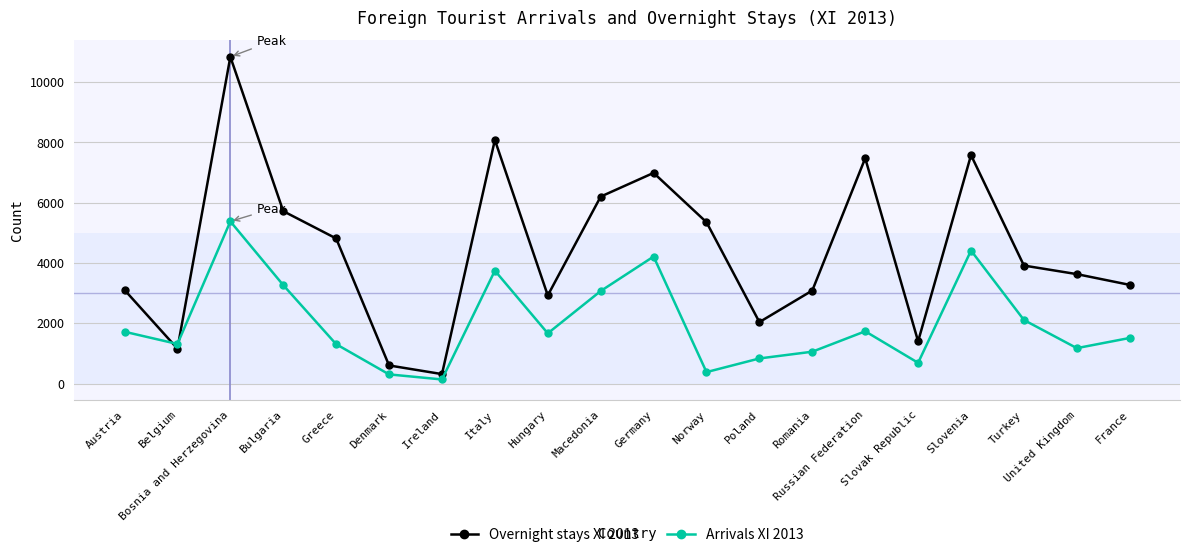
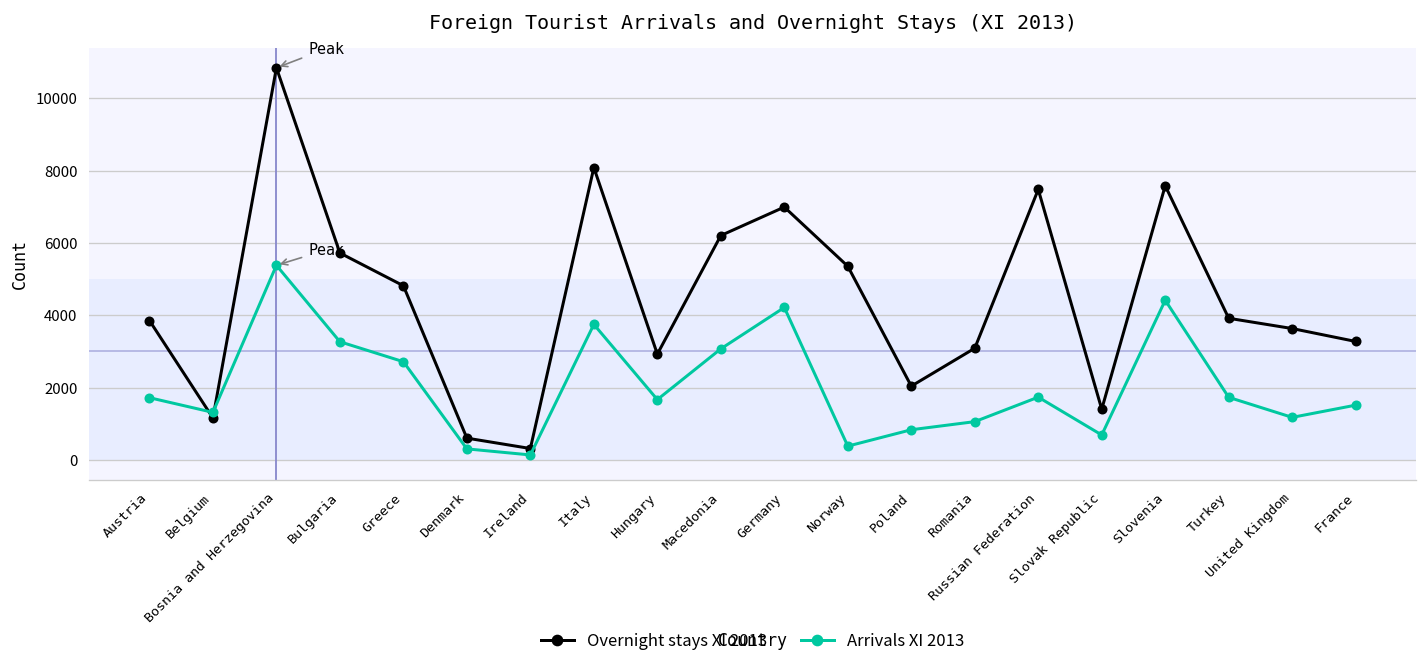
  {
    "Overnight stays XI 2013": {
-     "Austria": 3100,
+     "Austria": 3900,
      "Belgium": 1200,
      "Bosnia and Herzegovina": 10800,
      "Bulgaria": 5700,
      "Greece": 4800,
      "Denmark": 600,
      "Ireland": 300,
      "Italy": 8100,
      "Hungary": 2900,
      "Macedonia": 6200,
      "Germany": 7000,
      "Norway": 5400,
      "Poland": 2000,
      "Romania": 3100,
      "Russian Federation": 7500,
      "Slovak Republic": 1400,
      "Slovenia": 7600,
      "Turkey": 3900,
      "United Kingdom": 3600,
      "France": 3300
    },
    "Arrivals XI 2013": {
      "Austria": 1700,
      "Belgium": 1300,
      "Bosnia and Herzegovina": 5400,
      "Bulgaria": 3300,
-     "Greece": 1300,
+     "Greece": 2700,
      "Denmark": 300,
      "Ireland": 100,
      "Italy": 3700,
      "Hungary": 1700,
      "Macedonia": 3100,
      "Germany": 4200,
      "Norway": 400,
      "Poland": 800,
      "Romania": 1100,
      "Russian Federation": 1700,
      "Slovak Republic": 700,
      "Slovenia": 4400,
-     "Turkey": 2100,
+     "Turkey": 1700,
      "United Kingdom": 1200,
      "France": 1500
    }
  }
